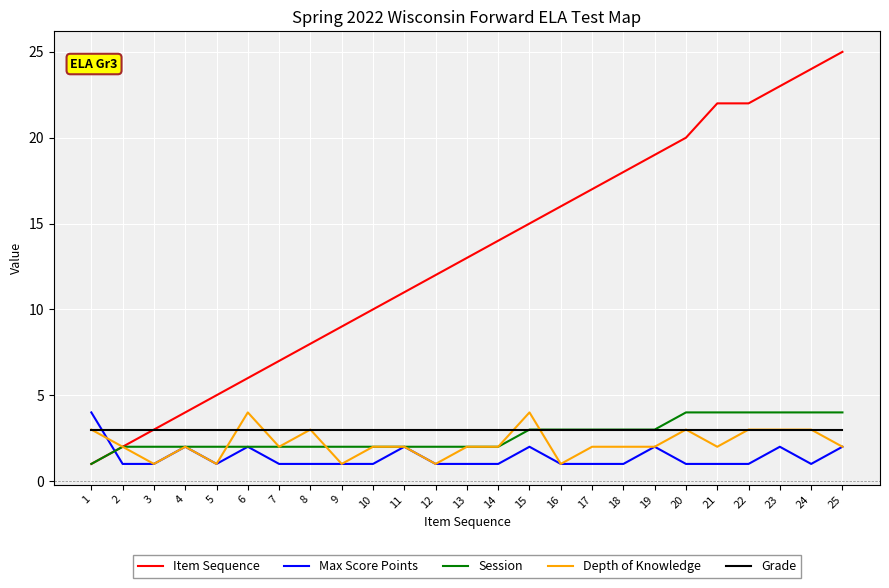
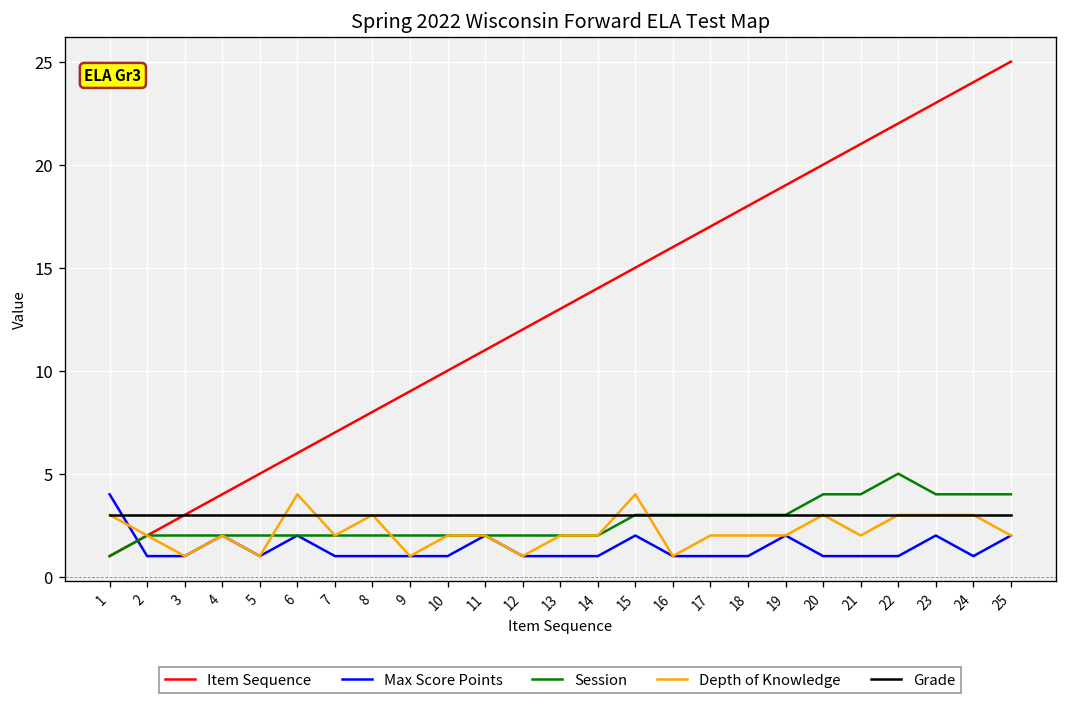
  {
    "Item Sequence": {
      "4": 4,
      "5": 5,
      "6": 6,
      "7": 7,
      "8": 8,
      "9": 9,
      "10": 10,
      "11": 11,
      "12": 12,
      "13": 13,
      "14": 14,
      "15": 15,
      "16": 16,
      "17": 17,
      "18": 18,
      "19": 19,
      "20": 20,
-     "21": 22,
+     "21": 21,
      "22": 22,
      "23": 23,
      "24": 24,
      "25": 25
    },
    "Max Score Points": {
      "1": 4,
      "2": 1,
      "7": 1,
      "8": 1,
      "10": 1,
      "13": 1,
      "14": 1,
      "15": 2,
      "17": 1,
      "18": 1,
      "20": 1,
      "21": 1,
      "22": 1,
      "23": 2,
      "24": 1
    },
    "Session": {
      "3": 2,
      "5": 2,
      "8": 2,
      "9": 2,
      "12": 2,
      "20": 4,
      "21": 4,
-     "22": 4,
+     "22": 5,
      "23": 4,
      "24": 4,
      "25": 4
    },
    "Depth of Knowledge": {
      "6": 4,
      "15": 4,
      "17": 2,
      "18": 2,
      "21": 2
    },
    "Grade": {
      "2": 3,
      "4": 3,
      "5": 3,
      "6": 3,
      "7": 3,
      "9": 3,
      "10": 3,
      "11": 3,
      "12": 3,
      "13": 3,
      "14": 3,
      "21": 3,
      "25": 3
    }
  }
